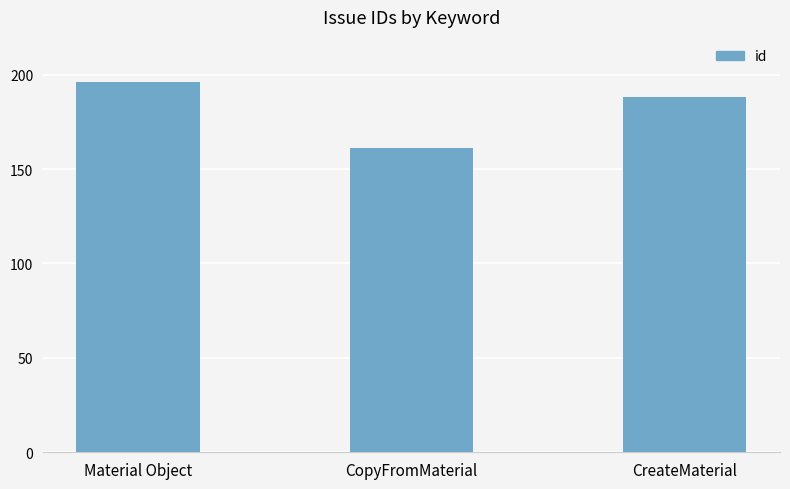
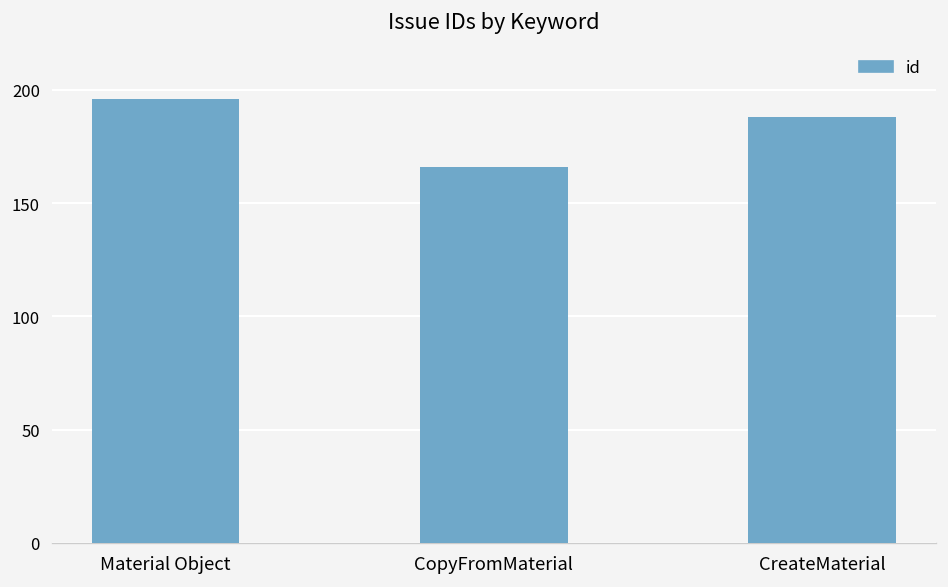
  {
    "Material Object": 196,
-   "CopyFromMaterial": 161,
+   "CopyFromMaterial": 166,
    "CreateMaterial": 188
  }
